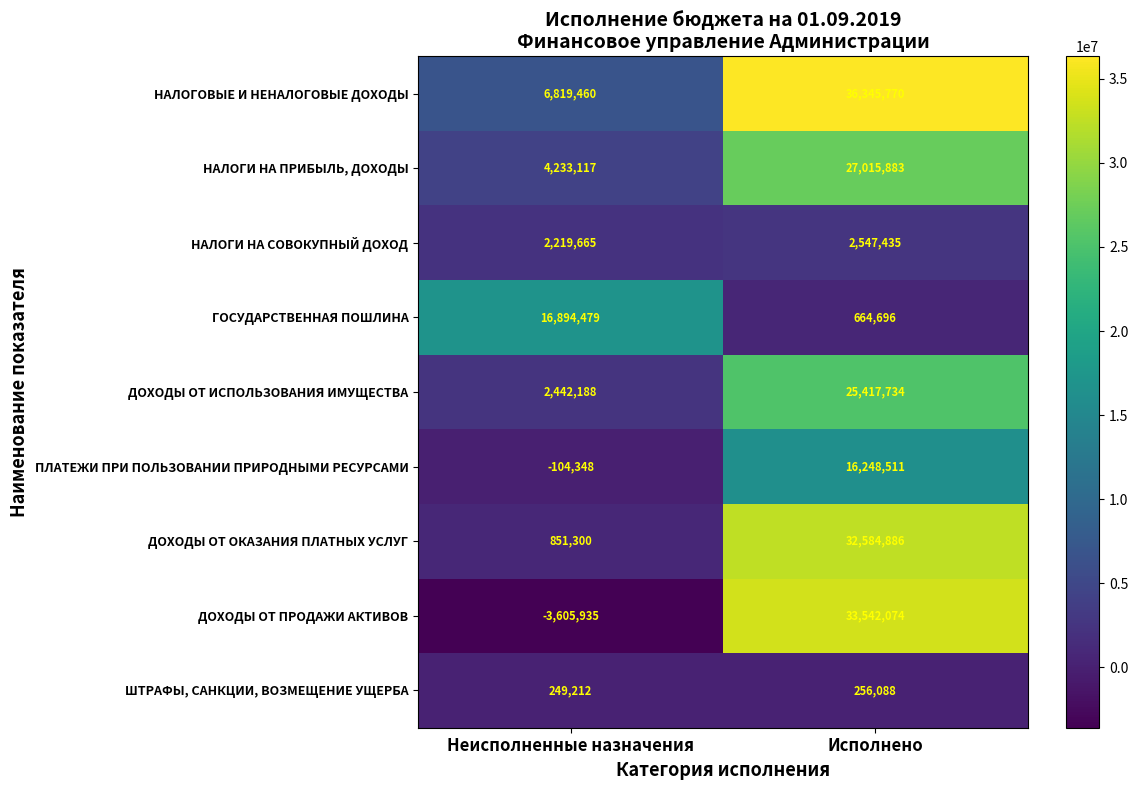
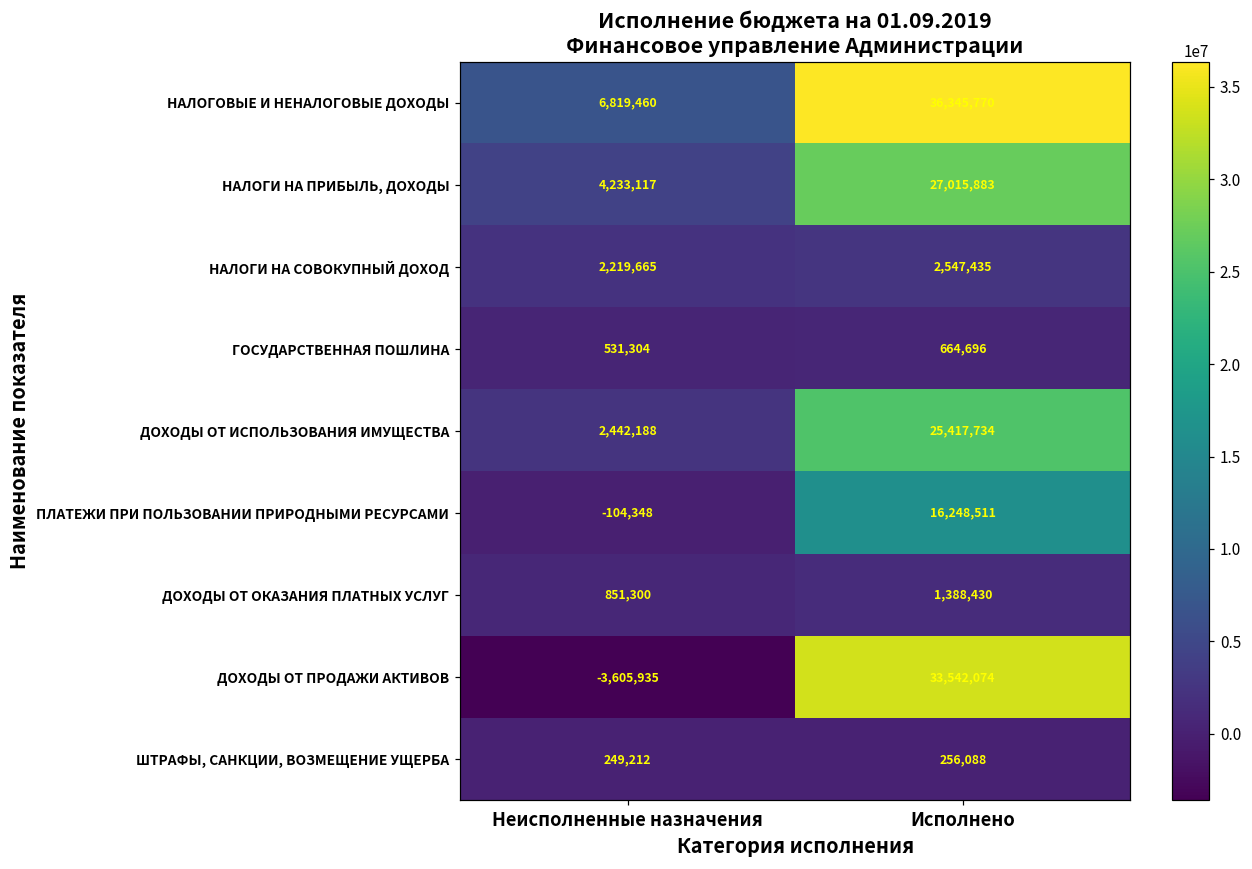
  {
    "НАЛОГОВЫЕ И НЕНАЛОГОВЫЕ ДОХОДЫ": {
      "Неисполненные назначения": "6,819,460"
    },
    "НАЛОГИ НА ПРИБЫЛЬ, ДОХОДЫ": {
      "Неисполненные назначения": "4,233,117",
      "Исполнено": "27,015,883"
    },
    "НАЛОГИ НА СОВОКУПНЫЙ ДОХОД": {
      "Неисполненные назначения": "2,219,665",
      "Исполнено": "2,547,435"
    },
    "ГОСУДАРСТВЕННАЯ ПОШЛИНА": {
-     "Неисполненные назначения": "16,894,479",
+     "Неисполненные назначения": "531,304",
      "Исполнено": "664,696"
    },
    "ДОХОДЫ ОТ ИСПОЛЬЗОВАНИЯ ИМУЩЕСТВА": {
      "Неисполненные назначения": "2,442,188",
      "Исполнено": "25,417,734"
    },
    "ПЛАТЕЖИ ПРИ ПОЛЬЗОВАНИИ ПРИРОДНЫМИ РЕСУРСАМИ": {
      "Неисполненные назначения": "-104,348",
      "Исполнено": "16,248,511"
    },
    "ДОХОДЫ ОТ ОКАЗАНИЯ ПЛАТНЫХ УСЛУГ": {
      "Неисполненные назначения": "851,300",
-     "Исполнено": "32,584,886"
+     "Исполнено": "1,388,430"
    },
    "ДОХОДЫ ОТ ПРОДАЖИ АКТИВОВ": {
      "Неисполненные назначения": "-3,605,935"
    },
    "ШТРАФЫ, САНКЦИИ, ВОЗМЕЩЕНИЕ УЩЕРБА": {
      "Неисполненные назначения": "249,212",
      "Исполнено": "256,088"
    }
  }
